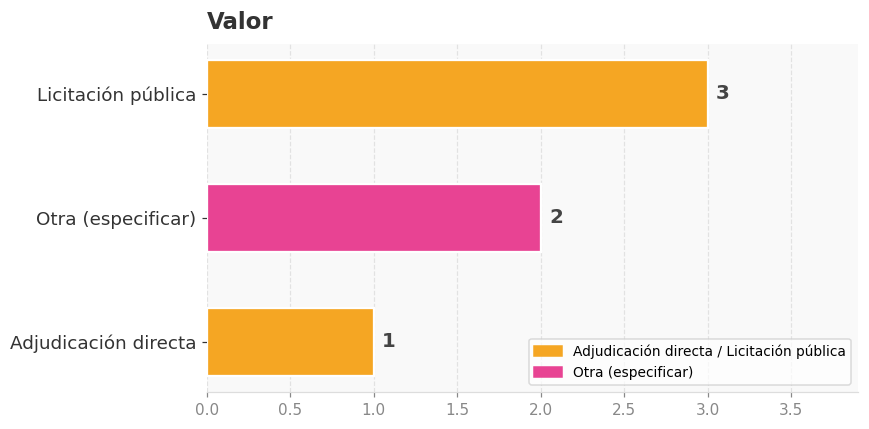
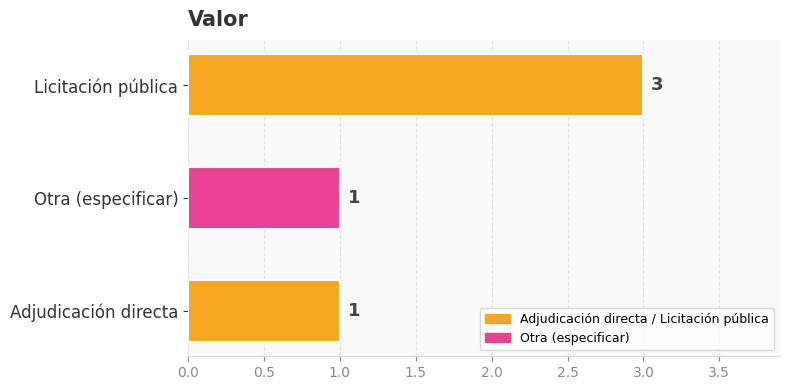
  {
    "Licitación pública": 3,
-   "Otra (especificar)": 2,
+   "Otra (especificar)": 1,
    "Adjudicación directa": 1
  }
